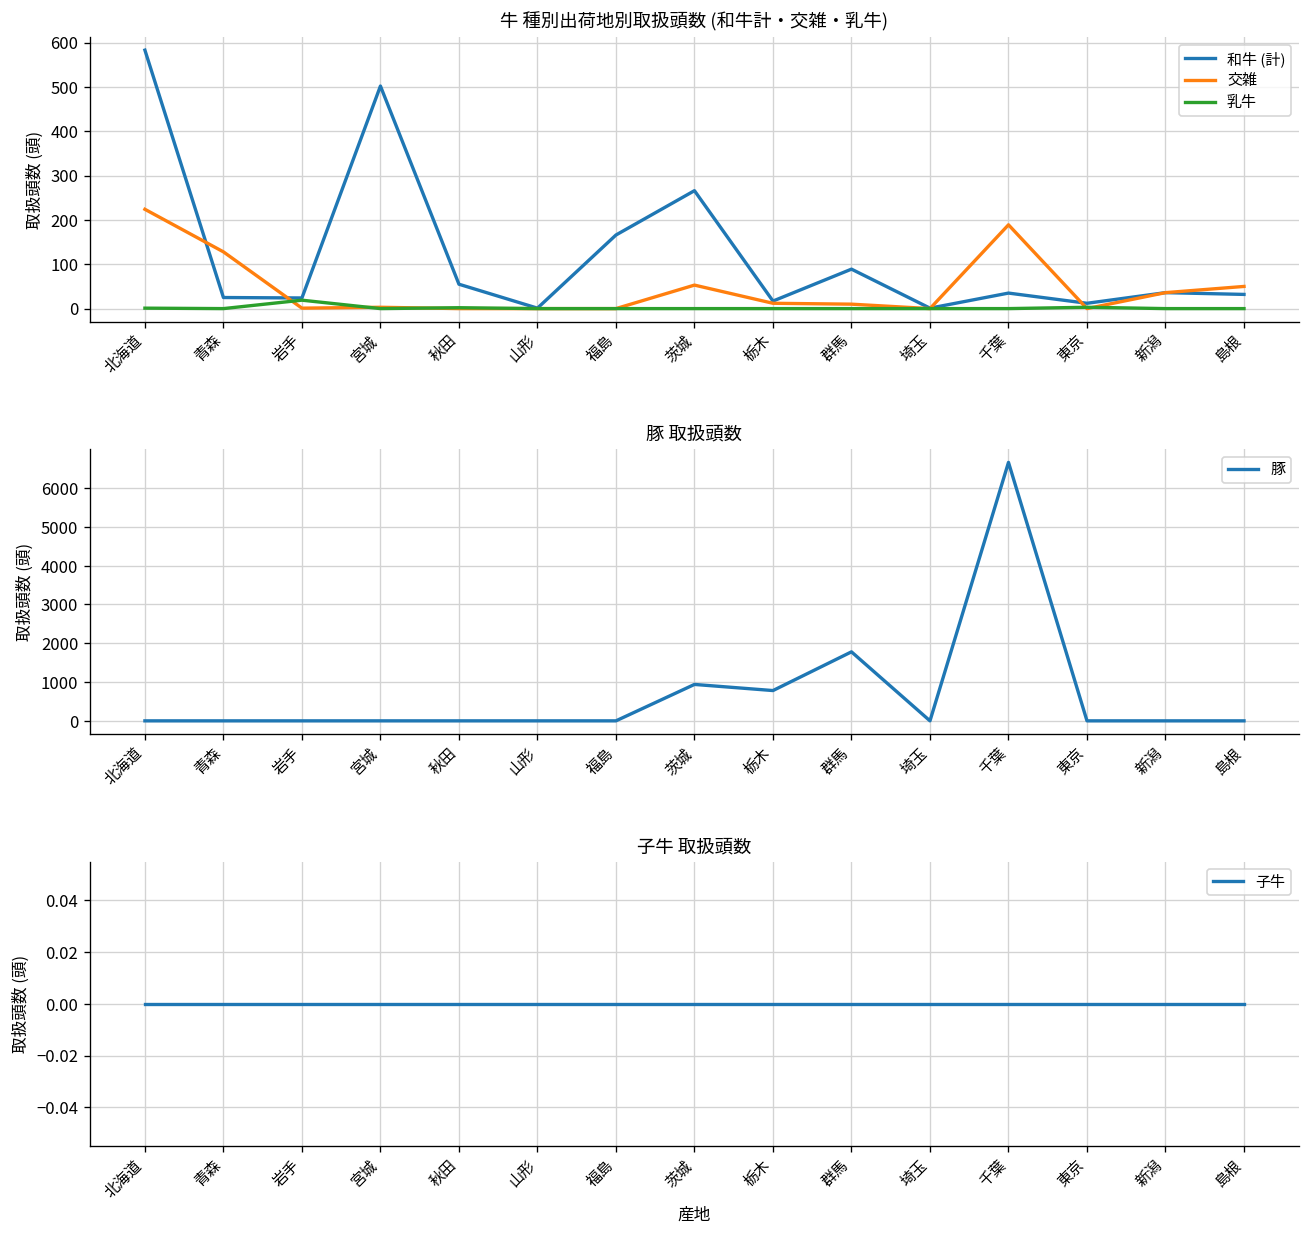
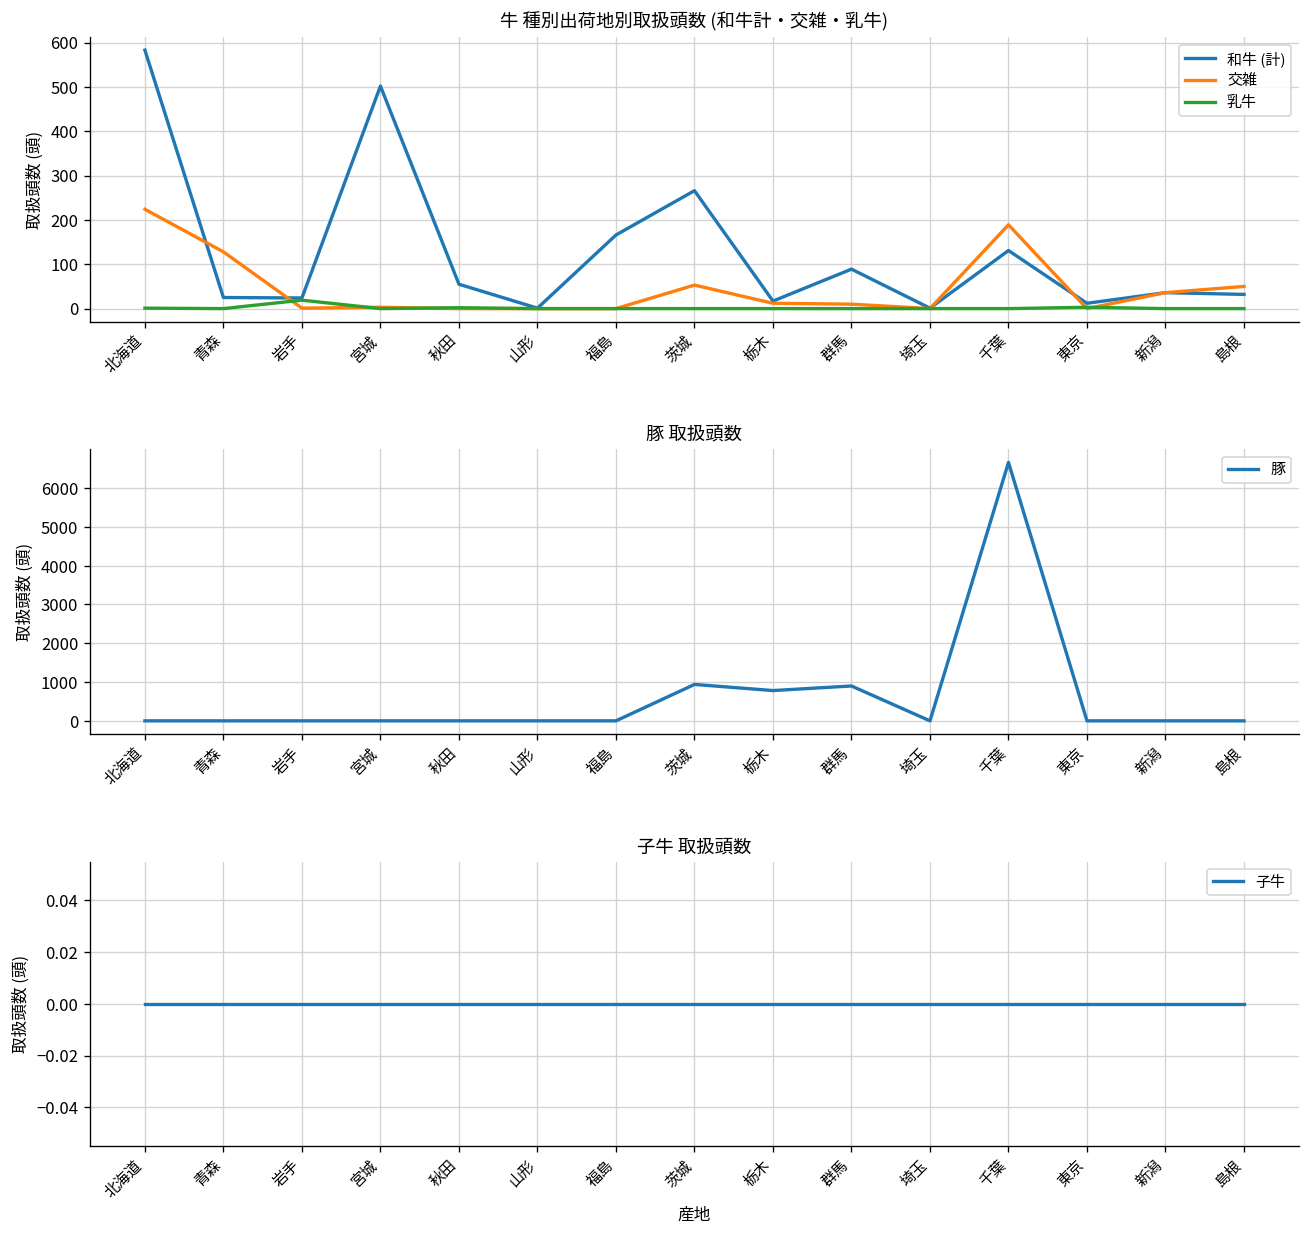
  {
    "牛 種別出荷地別取扱頭数 (和牛計・交雑・乳牛)": {
      "和牛 (計)": {
        "北海道": 580,
        "青森": 30,
        "宮城": 500,
        "秋田": 60,
        "福島": 170,
        "茨城": 270,
        "群馬": 90,
-       "千葉": 40,
+       "千葉": 130,
        "東京": 10,
        "島根": 30
      },
      "交雑": {
        "北海道": 220,
        "青森": 130,
        "岩手": 0,
        "茨城": 50,
        "群馬": 10,
        "千葉": 190,
        "島根": 50
      },
      "乳牛": {
        "北海道": 0,
        "青森": 0,
        "茨城": 0,
        "栃木": 0,
        "群馬": 0,
        "千葉": 0,
        "新潟": 0,
        "島根": 0
      }
    },
    "豚 取扱頭数": {
      "北海道": 0,
      "青森": 0,
      "岩手": 0,
      "宮城": 0,
      "秋田": 0,
      "山形": 0,
      "福島": 0,
      "茨城": 900,
      "栃木": 800,
-     "群馬": 1800,
+     "群馬": 900,
      "埼玉": 0,
      "千葉": 6700,
      "東京": 0,
      "新潟": 0,
      "島根": 0
    },
    "子牛 取扱頭数": {
      "北海道": 0.000,
      "青森": 0.000,
      "岩手": 0.000,
      "宮城": 0.000,
      "秋田": 0.000,
      "山形": 0.000,
      "福島": 0.000,
      "茨城": 0.000,
      "栃木": 0.000,
      "群馬": 0.000,
      "埼玉": 0.000,
      "千葉": 0.000,
      "東京": 0.000,
      "新潟": 0.000,
      "島根": 0.000
    }
  }
